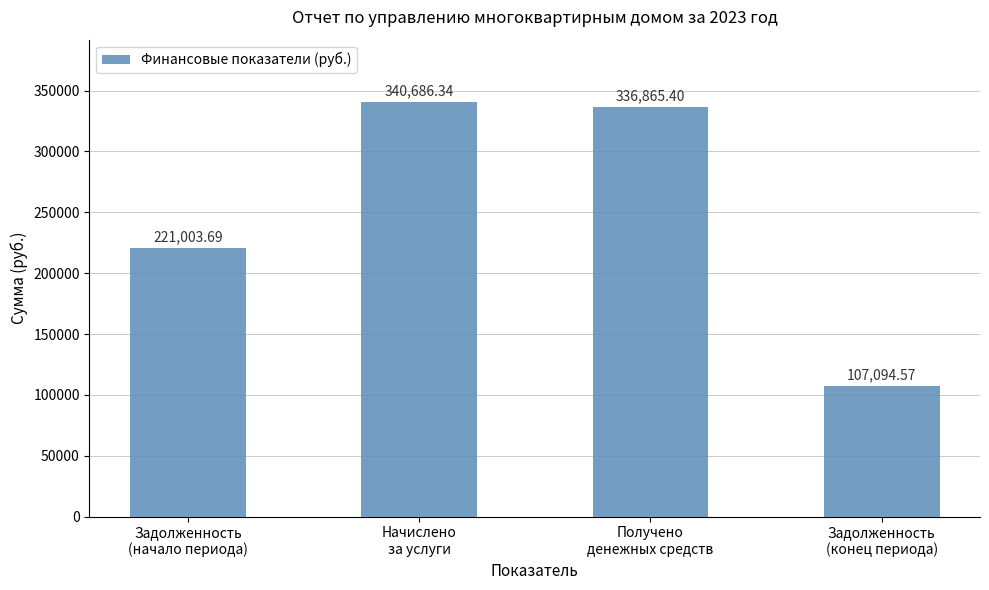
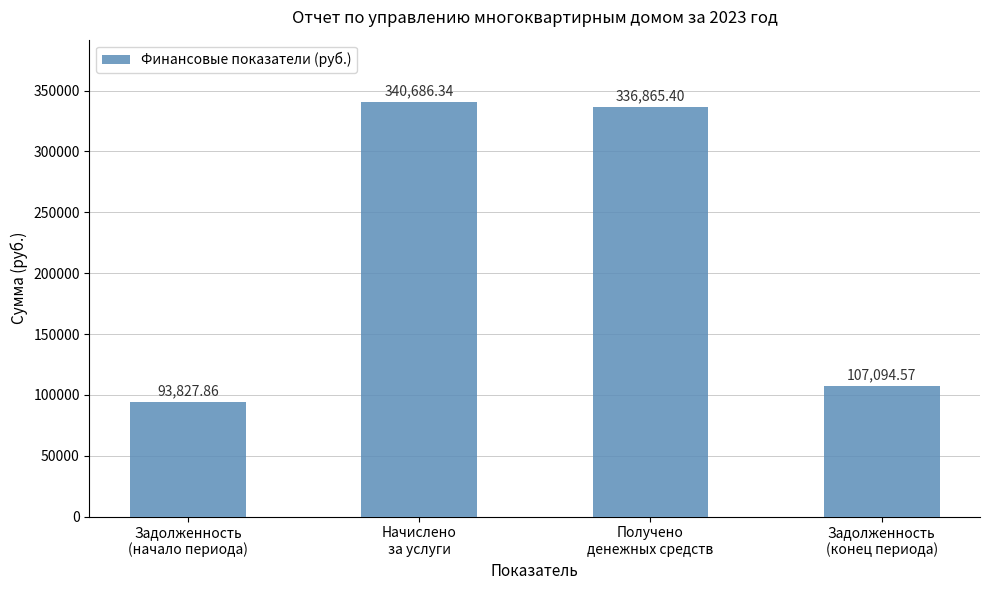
  {
-   "Задолженность (начало периода)": "221,003.69",
+   "Задолженность (начало периода)": "93,827.86",
    "Начислено за услуги": "340,686.34",
    "Получено денежных средств": "336,865.40",
    "Задолженность (конец периода)": "107,094.57"
  }
